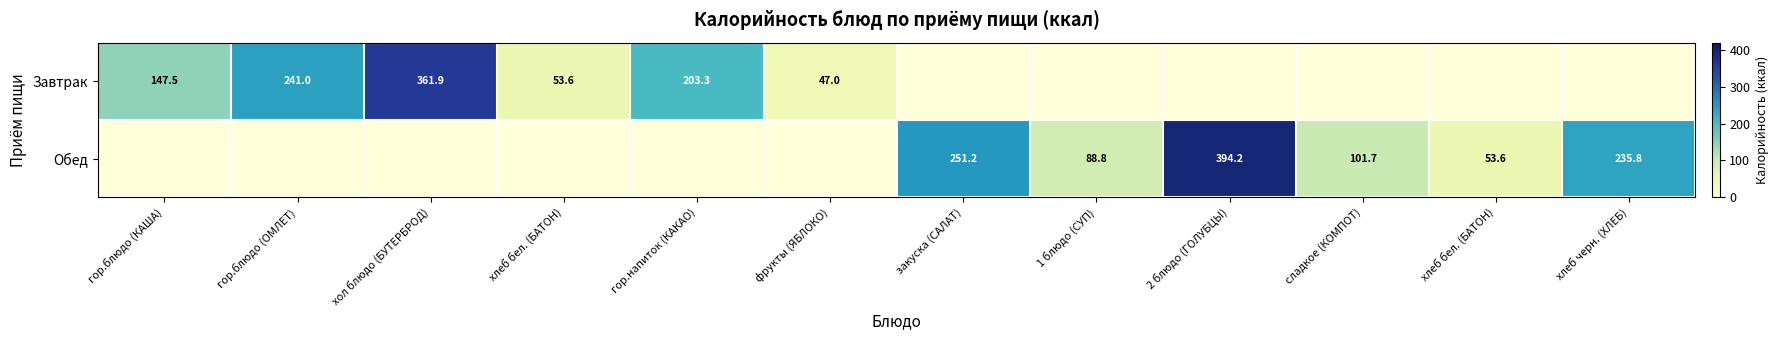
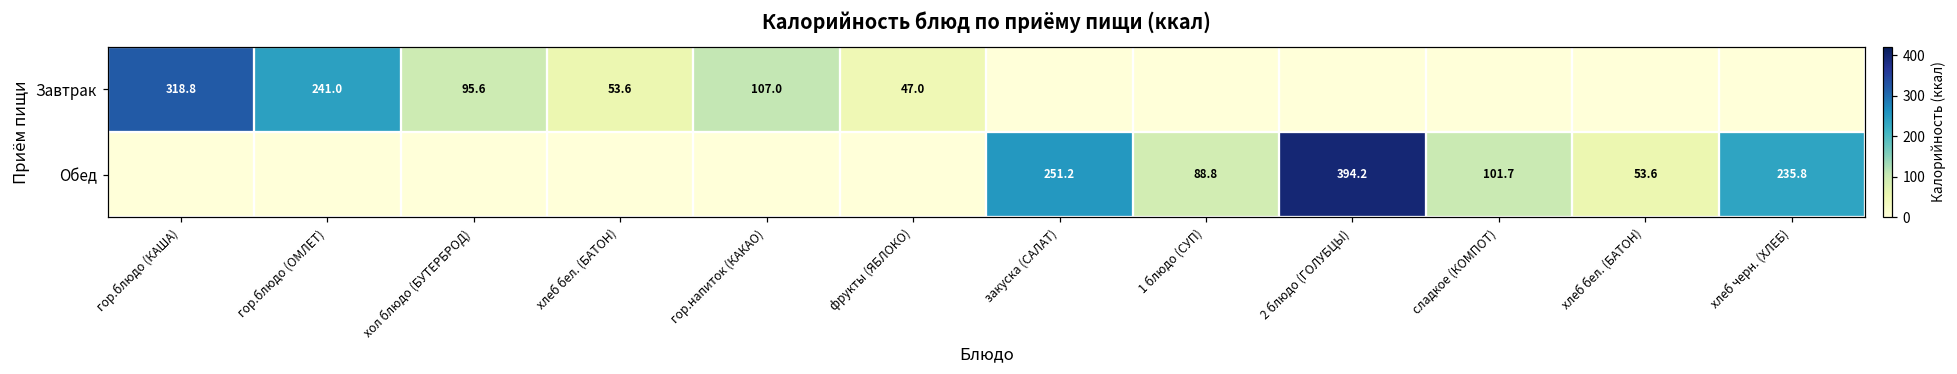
  {
    "Завтрак": {
-     "гор.блюдо (КАША)": 147.5,
+     "гор.блюдо (КАША)": 318.8,
      "гор.блюдо (ОМЛЕТ)": 241.0,
-     "хол блюдо (БУТЕРБРОД)": 361.9,
-     "гор.напиток (КАКАО)": 203.3,
+     "хол блюдо (БУТЕРБРОД)": 95.6,
+     "гор.напиток (КАКАО)": 107.0,
      "фрукты (ЯБЛОКО)": 47.0
    },
    "Обед": {
      "закуска (САЛАТ)": 251.2,
      "1 блюдо (СУП)": 88.8,
      "2 блюдо (ГОЛУБЦЫ)": 394.2,
      "сладкое (КОМПОТ)": 101.7,
      "хлеб черн. (ХЛЕБ)": 235.8
    }
  }
